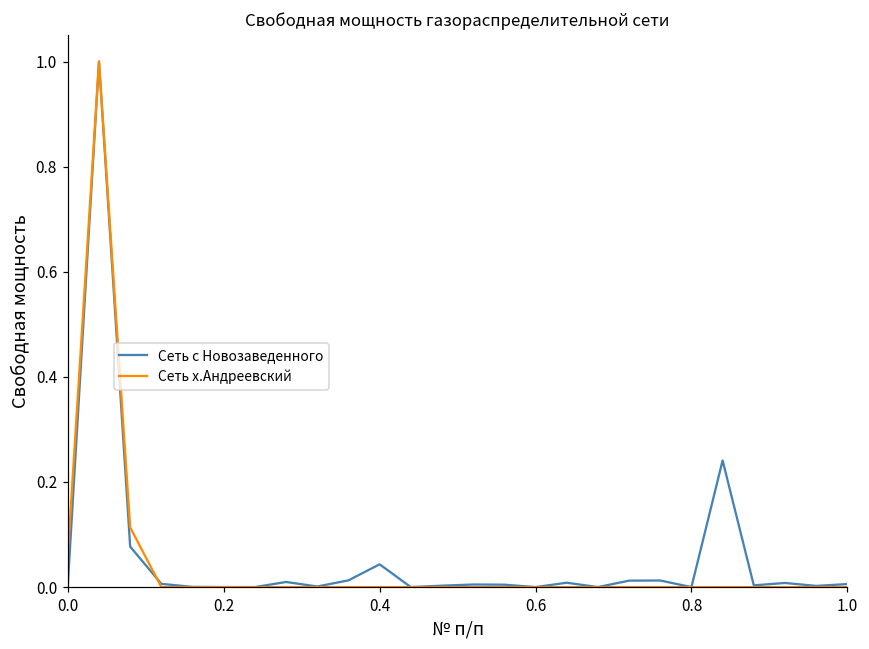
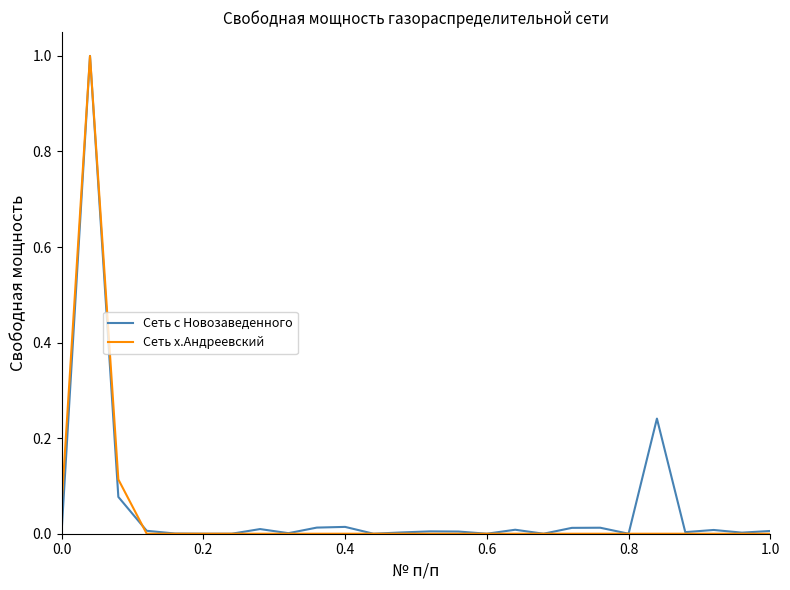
  {
    "Сеть с Новозаведенного": {
      "0.0": 0.00,
-     "0.4": 0.04,
+     "0.4": 0.01,
      "1.0": 0.01
    },
    "Сеть х.Андреевский": {
      "0.0": 0.06,
      "0.4": 0.00,
      "1.0": 0.00
    }
  }
